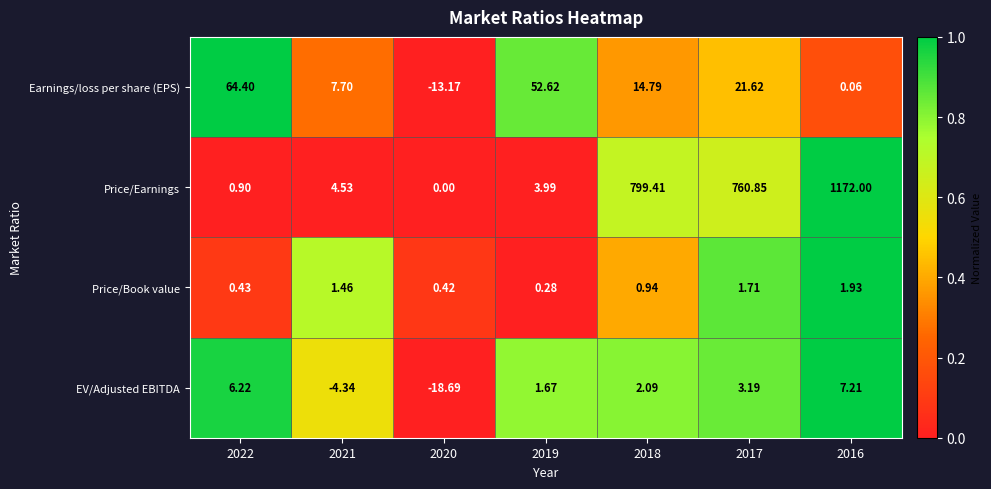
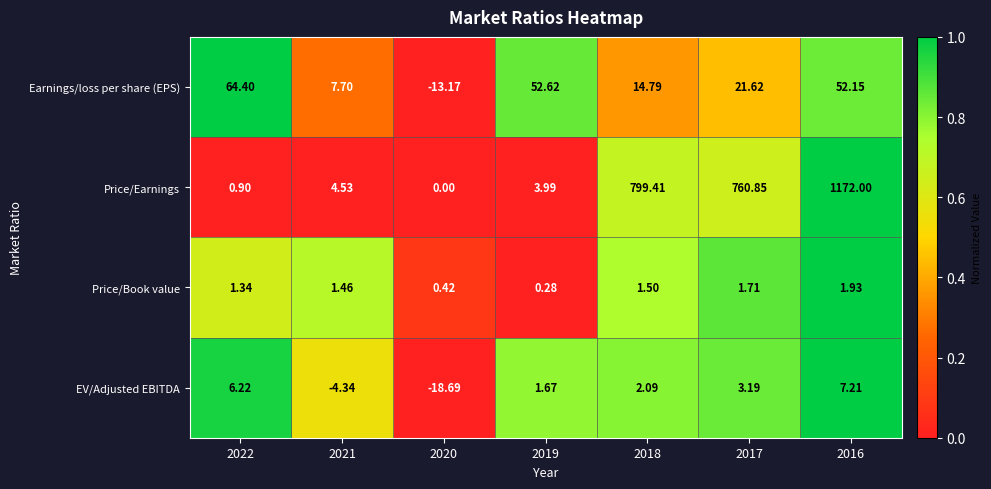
  {
    "Earnings/loss per share (EPS)": {
      "2022": 64.40,
      "2021": 7.70,
      "2020": -13.17,
      "2019": 52.62,
      "2018": 14.79,
      "2017": 21.62,
-     "2016": 0.06
+     "2016": 52.15
    },
    "Price/Earnings": {
      "2022": 0.90,
      "2021": 4.53,
      "2020": 0.00,
      "2019": 3.99,
      "2018": 799.41,
      "2017": 760.85,
      "2016": 1172.00
    },
    "Price/Book value": {
-     "2022": 0.43,
+     "2022": 1.34,
      "2021": 1.46,
      "2020": 0.42,
      "2019": 0.28,
-     "2018": 0.94,
+     "2018": 1.50,
      "2017": 1.71,
      "2016": 1.93
    },
    "EV/Adjusted EBITDA": {
      "2022": 6.22,
      "2021": -4.34,
      "2020": -18.69,
      "2019": 1.67,
      "2018": 2.09,
      "2017": 3.19,
      "2016": 7.21
    }
  }
